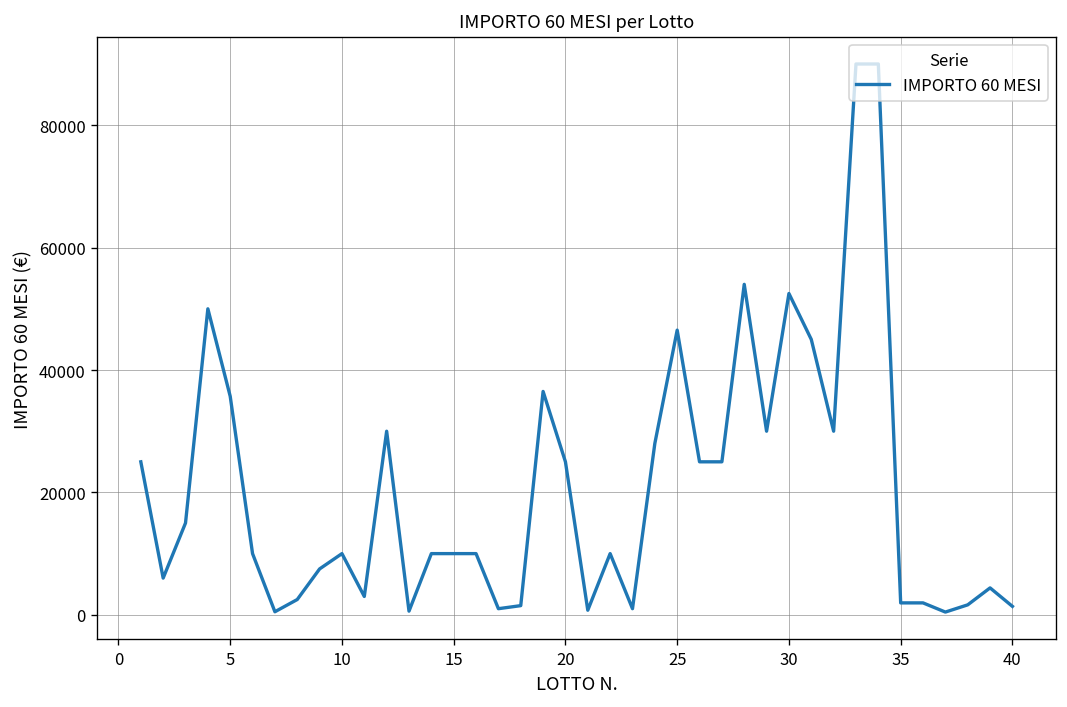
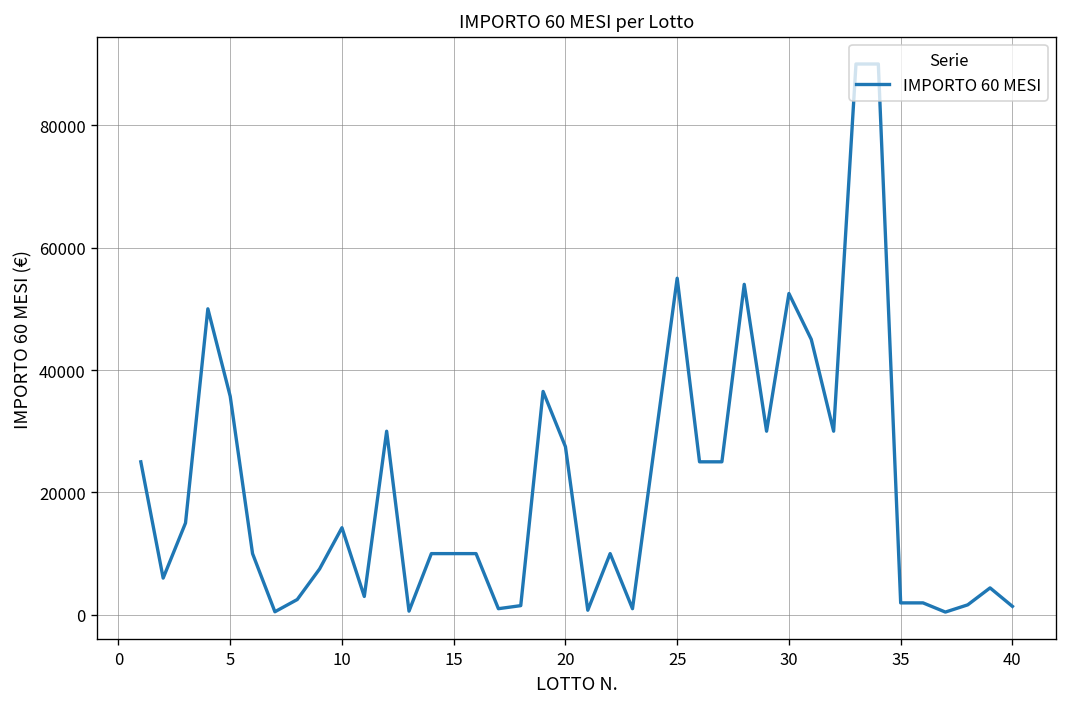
  {
    "5": 36000,
-   "10": 10000,
+   "10": 14000,
    "15": 10000,
-   "20": 25000,
-   "25": 47000,
+   "20": 27000,
+   "25": 55000,
    "30": 53000,
    "35": 2000,
    "40": 1000
  }
